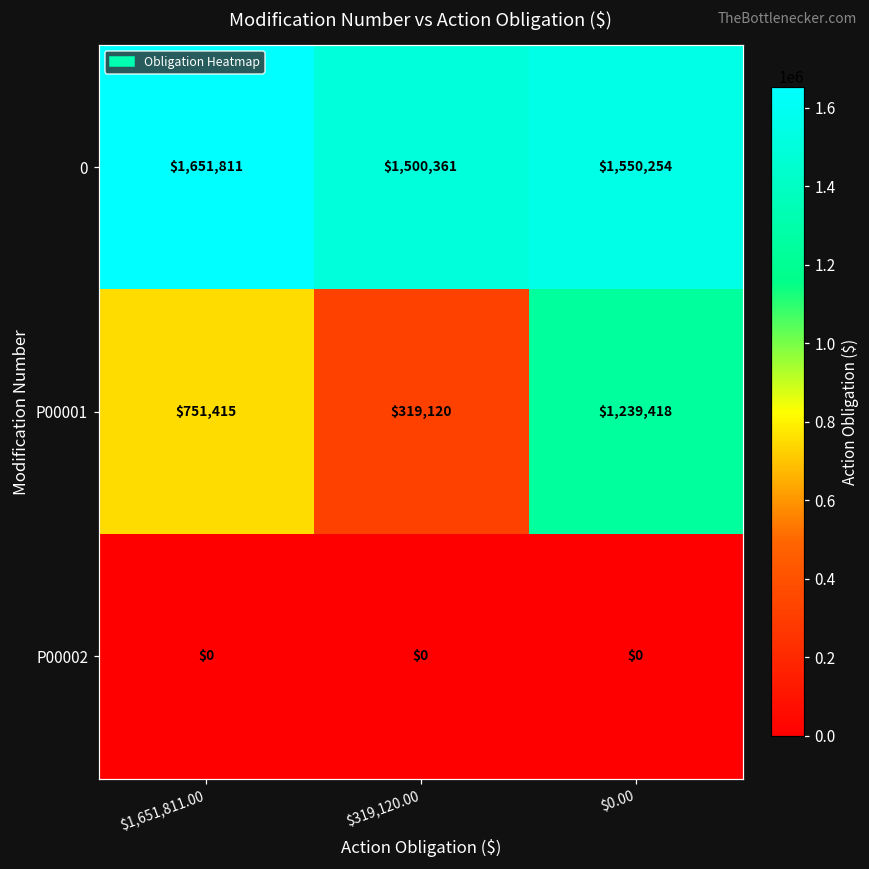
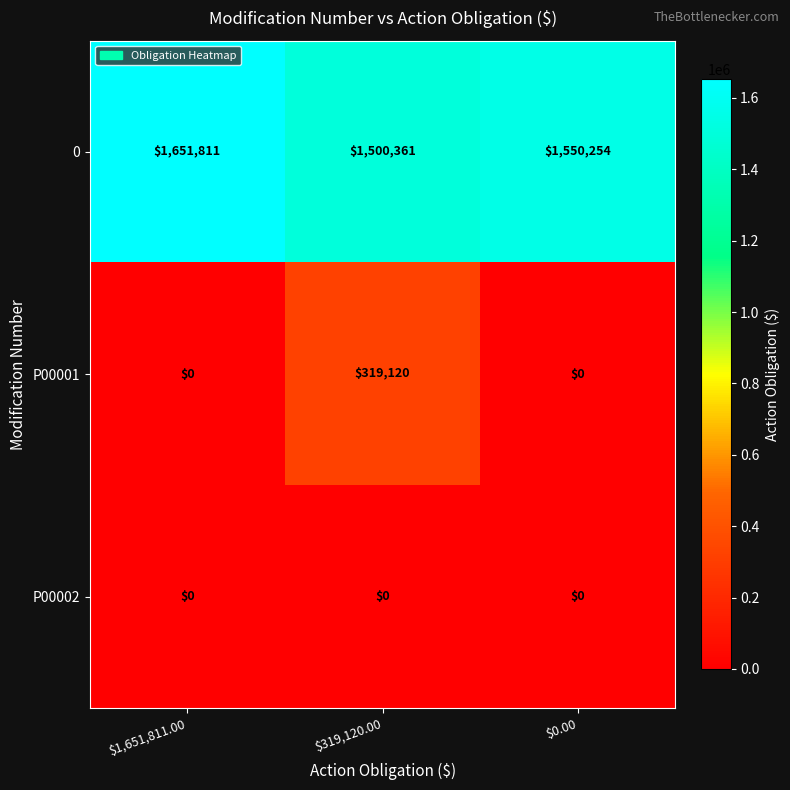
  {
    "0": {
      "$1,651,811.00": "$1,651,811",
      "$319,120.00": "$1,500,361",
      "$0.00": "$1,550,254"
    },
    "P00001": {
-     "$1,651,811.00": "$751,415",
+     "$1,651,811.00": "$0",
      "$319,120.00": "$319,120",
-     "$0.00": "$1,239,418"
+     "$0.00": "$0"
    },
    "P00002": {
      "$1,651,811.00": "$0",
      "$319,120.00": "$0",
      "$0.00": "$0"
    }
  }
